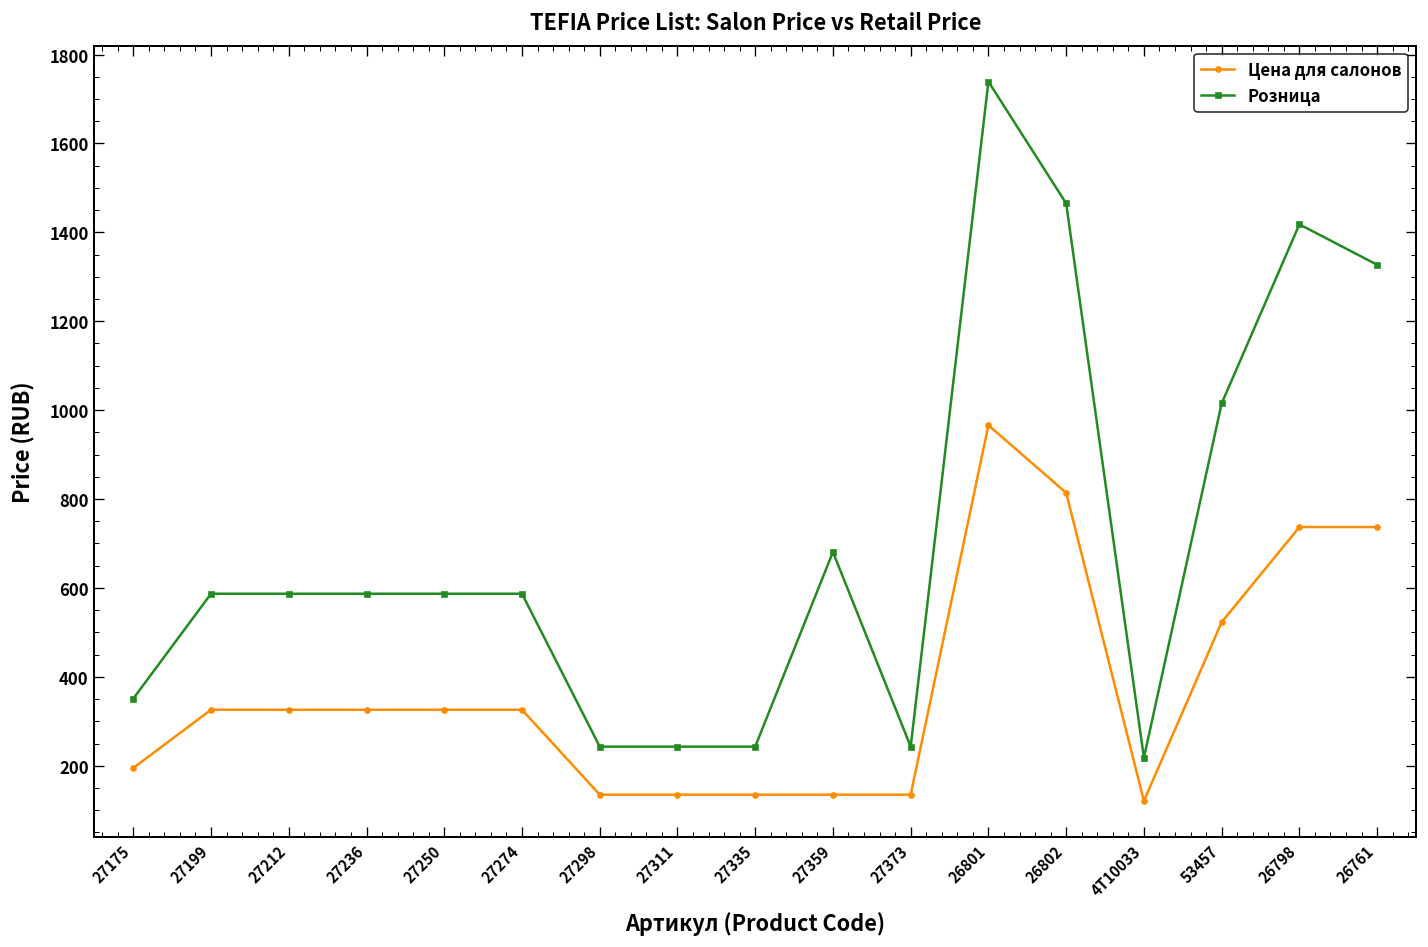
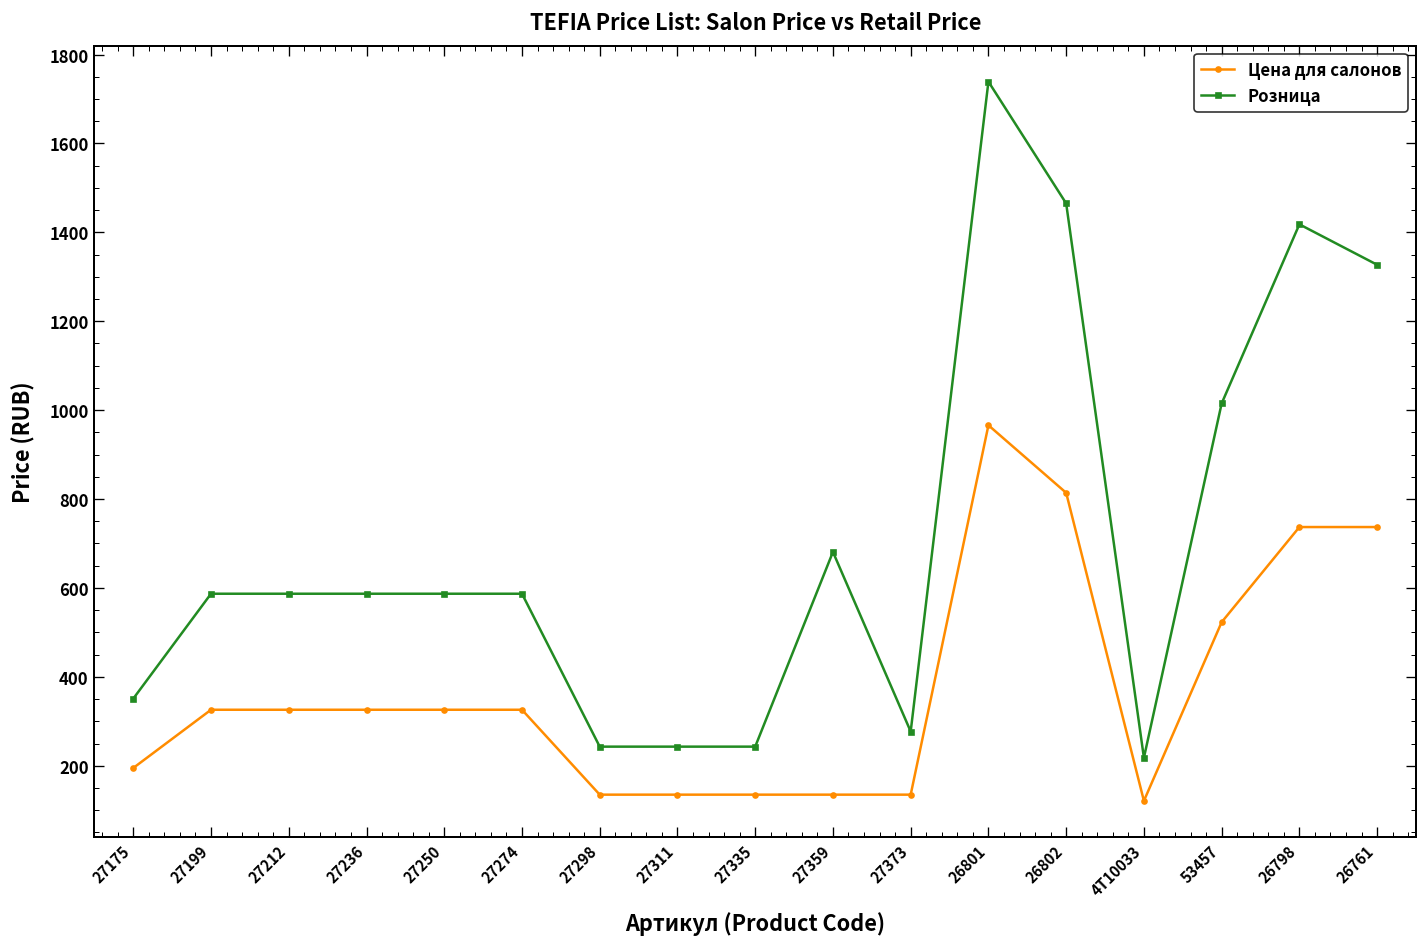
  {
    "Цена для салонов": {
      "27175": 200,
      "27199": 330,
      "27212": 330,
      "27236": 330,
      "27250": 330,
      "27274": 330,
      "27298": 140,
      "27311": 140,
      "27335": 140,
      "27359": 140,
      "27373": 140,
      "26801": 970,
      "26802": 810,
      "4T10033": 120,
      "53457": 520,
      "26798": 740,
      "26761": 740
    },
    "Розница": {
      "27175": 350,
      "27199": 590,
      "27212": 590,
      "27236": 590,
      "27250": 590,
      "27274": 590,
      "27298": 240,
      "27311": 240,
      "27335": 240,
      "27359": 680,
-     "27373": 240,
+     "27373": 280,
      "26801": 1740,
      "26802": 1470,
      "4T10033": 220,
      "53457": 1020,
      "26798": 1420,
      "26761": 1330
    }
  }
